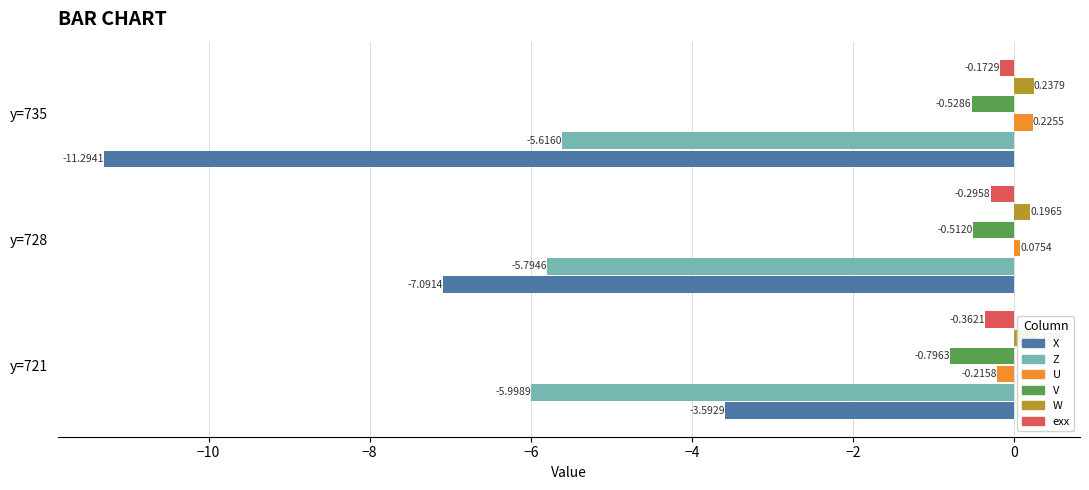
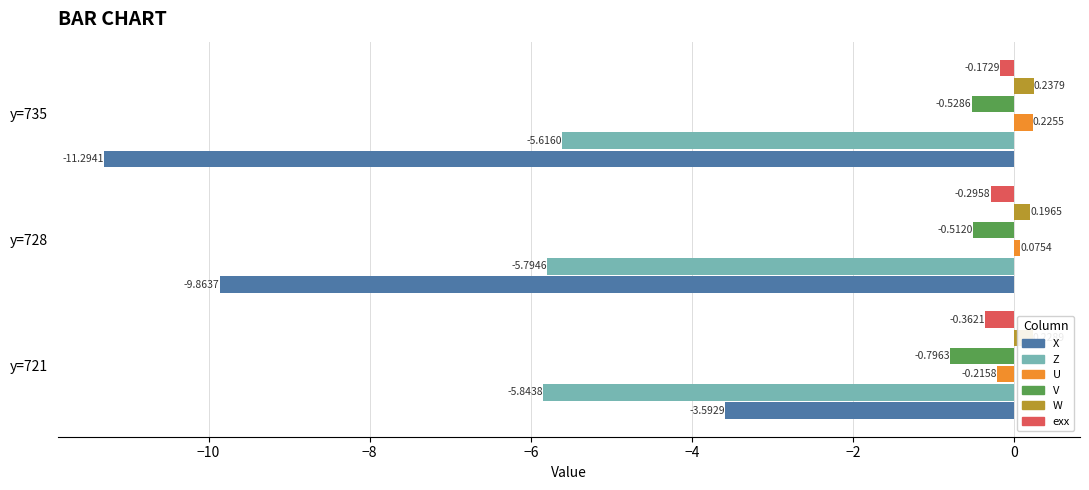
  {
    "X": {
      "y=735": -11.2941,
-     "y=728": -7.0914,
+     "y=728": -9.8637,
      "y=721": -3.5929
    },
    "Z": {
      "y=735": -5.6160,
      "y=728": -5.7946,
-     "y=721": -5.9989
+     "y=721": -5.8438
    },
    "U": {
      "y=735": 0.2255,
      "y=728": 0.0754,
      "y=721": -0.2158
    },
    "V": {
      "y=735": -0.5286,
      "y=728": -0.5120,
      "y=721": -0.7963
    },
    "W": {
      "y=735": 0.2379,
      "y=728": 0.1965
    },
    "exx": {
      "y=735": -0.1729,
      "y=728": -0.2958,
      "y=721": -0.3621
    }
  }
